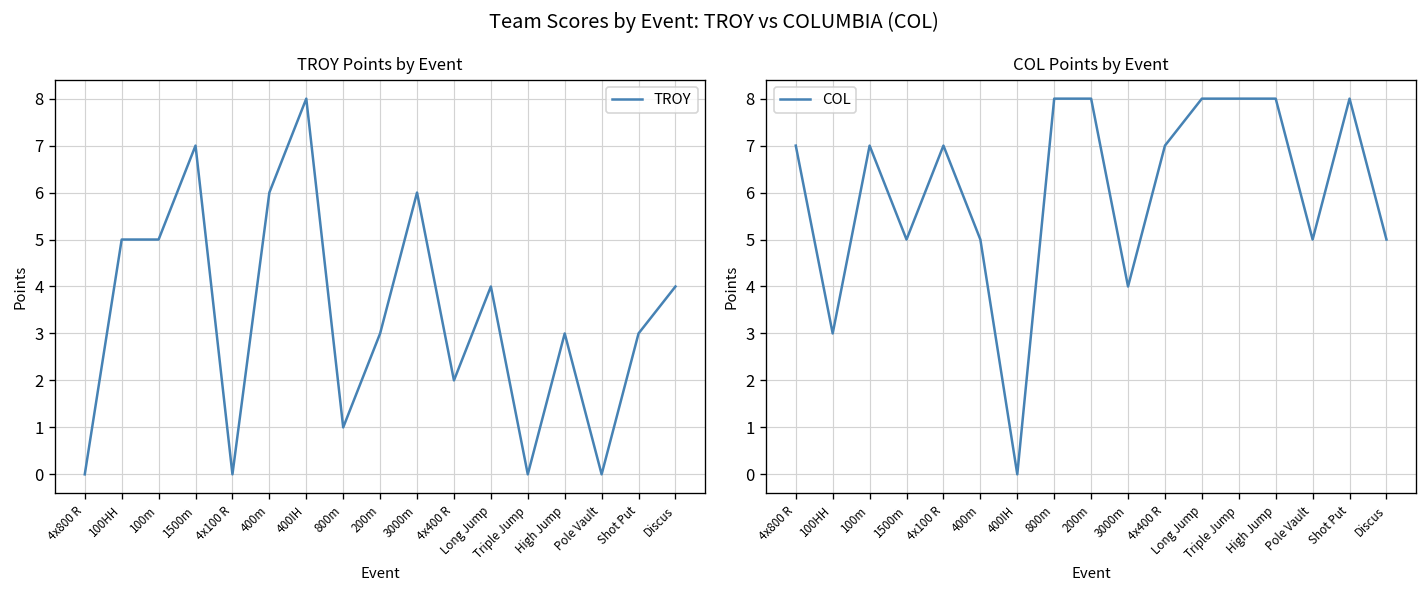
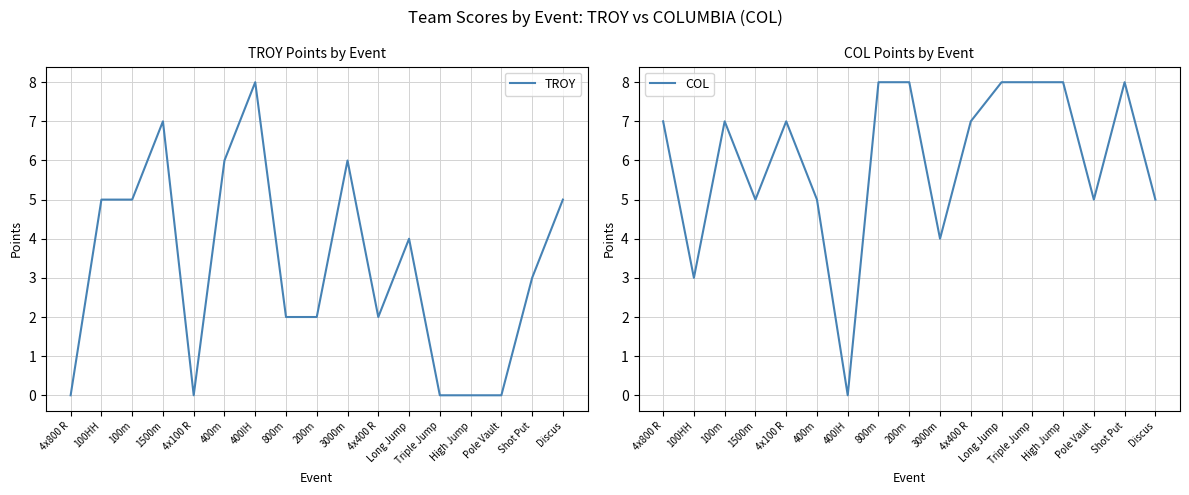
  {
    "TROY Points by Event": {
      "4x800 R": 0,
      "100HH": 5,
      "100m": 5,
      "1500m": 7,
      "4x100 R": 0,
      "400m": 6,
      "400IH": 8,
-     "800m": 1,
-     "200m": 3,
+     "800m": 2,
+     "200m": 2,
      "3000m": 6,
      "4x400 R": 2,
      "Long Jump": 4,
      "Triple Jump": 0,
-     "High Jump": 3,
+     "High Jump": 0,
      "Pole Vault": 0,
      "Shot Put": 3,
-     "Discus": 4
+     "Discus": 5
    },
    "COL Points by Event": {
      "4x800 R": 7.0,
      "100HH": 3.0,
      "100m": 7.0,
      "1500m": 5.0,
      "4x100 R": 7.0,
      "400m": 5.0,
      "400IH": 0.0,
      "800m": 8.0,
      "200m": 8.0,
      "3000m": 4.0,
      "4x400 R": 7.0,
      "Long Jump": 8.0,
      "Triple Jump": 8.0,
      "High Jump": 8.0,
      "Pole Vault": 5.0,
      "Shot Put": 8.0,
      "Discus": 5.0
    }
  }
